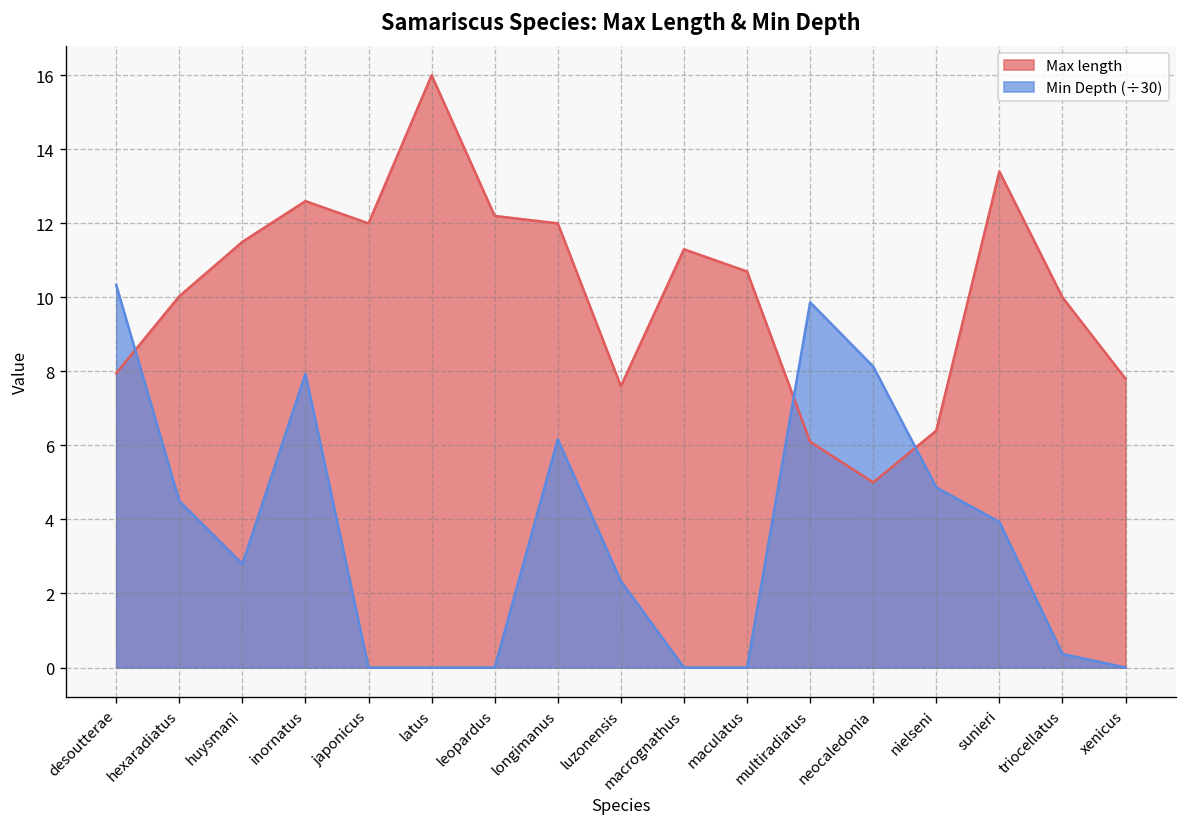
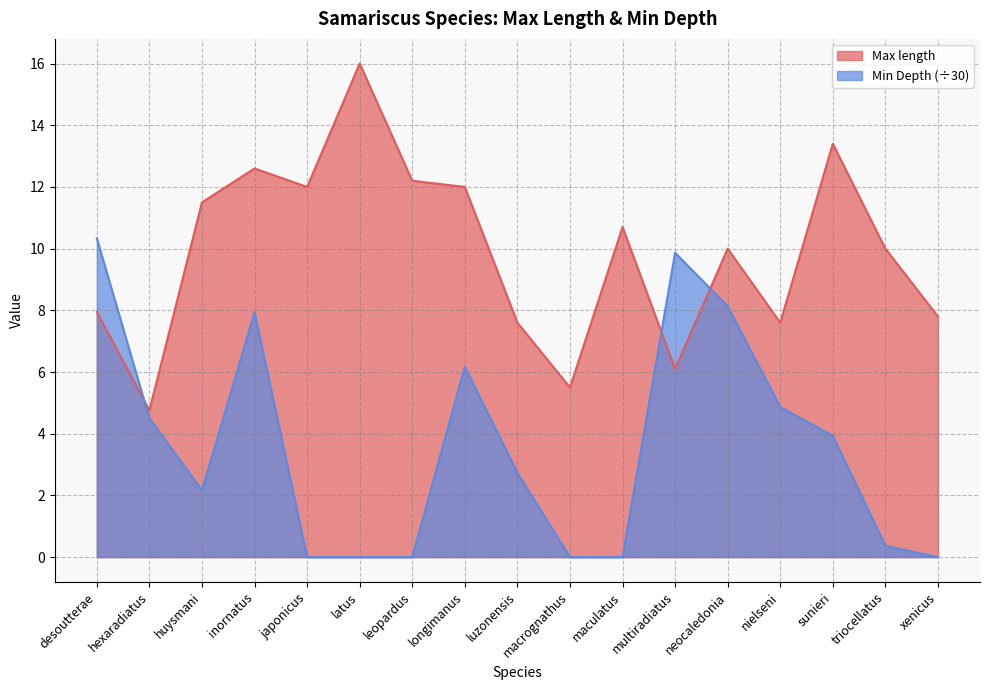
  {
    "Max length": {
      "desoutterae": 8.0,
-     "hexaradiatus": 10.0,
+     "hexaradiatus": 4.8,
      "huysmani": 11.5,
      "inornatus": 12.6,
      "japonicus": 12.0,
      "latus": 16.0,
      "leopardus": 12.2,
      "longimanus": 12.0,
      "luzonensis": 7.6,
-     "macrognathus": 11.3,
+     "macrognathus": 5.5,
      "maculatus": 10.7,
      "multiradiatus": 6.1,
-     "neocaledonia": 5,
-     "nielseni": 6.4,
+     "neocaledonia": 10,
+     "nielseni": 7.6,
      "sunieri": 13.4,
      "triocellatus": 10.0,
      "xenicus": 7.8
    },
    "Min Depth (÷30)": {
      "desoutterae": 10.3,
      "hexaradiatus": 4.5,
-     "huysmani": 2.8,
+     "huysmani": 2.2,
      "inornatus": 7.9,
      "japonicus": 0.0,
      "latus": 0.0,
      "leopardus": 0.0,
      "longimanus": 6.2,
-     "luzonensis": 2.3,
+     "luzonensis": 2.7,
      "macrognathus": 0.0,
      "maculatus": 0.0,
      "multiradiatus": 9.9,
      "neocaledonia": 8.1,
      "nielseni": 4.9,
      "sunieri": 3.9,
      "triocellatus": 0.4,
      "xenicus": 0.0
    }
  }
